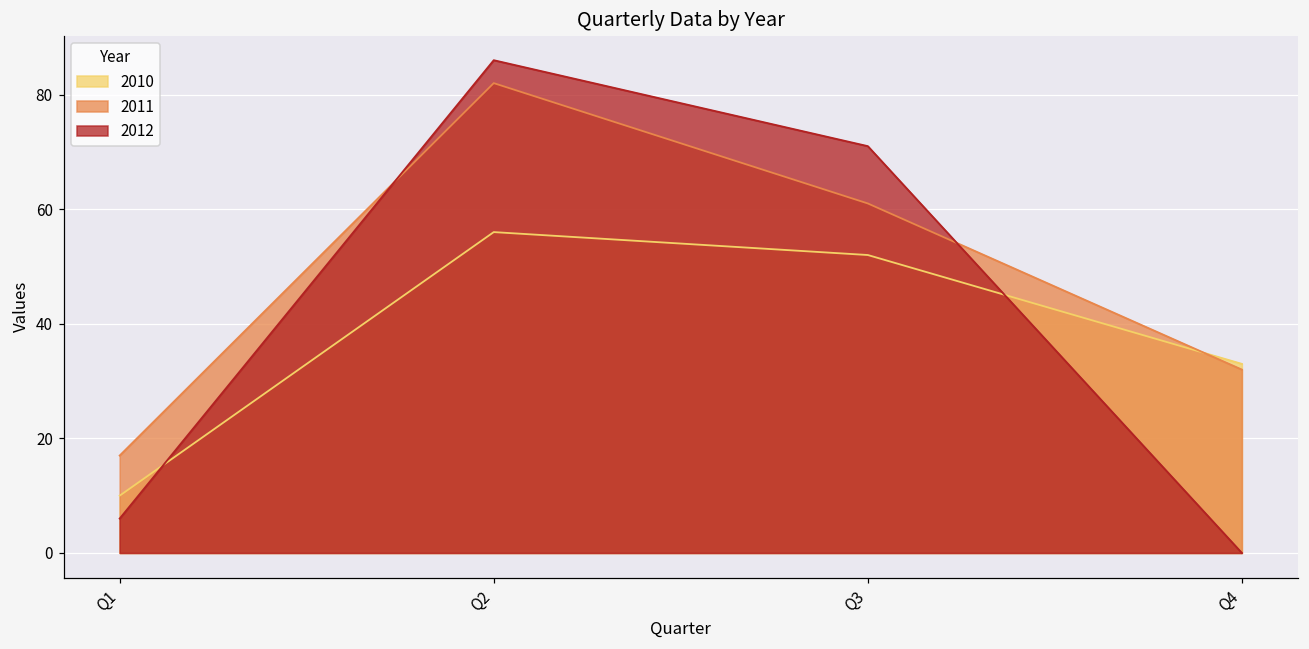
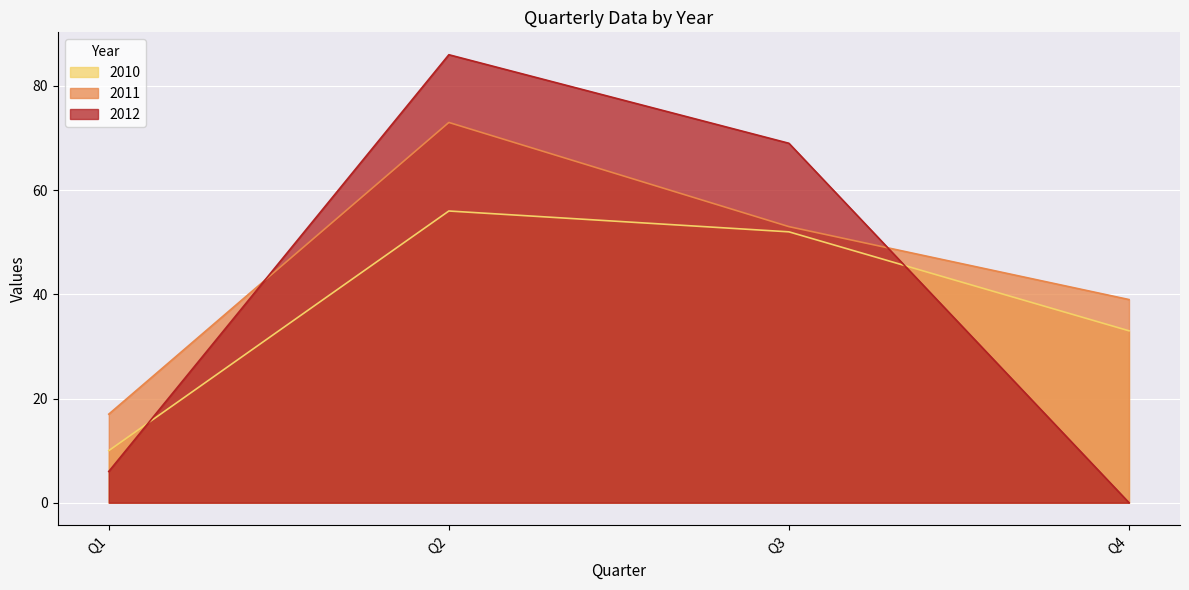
  {
    "2010": {
      "Q1": 10,
      "Q2": 56,
      "Q3": 52,
      "Q4": 33
    },
    "2011": {
      "Q1": 17,
-     "Q2": 82,
-     "Q3": 61,
-     "Q4": 32
+     "Q2": 73,
+     "Q3": 53,
+     "Q4": 39
    },
    "2012": {
      "Q1": 6,
      "Q2": 86,
-     "Q3": 71,
+     "Q3": 69,
      "Q4": 0
    }
  }
